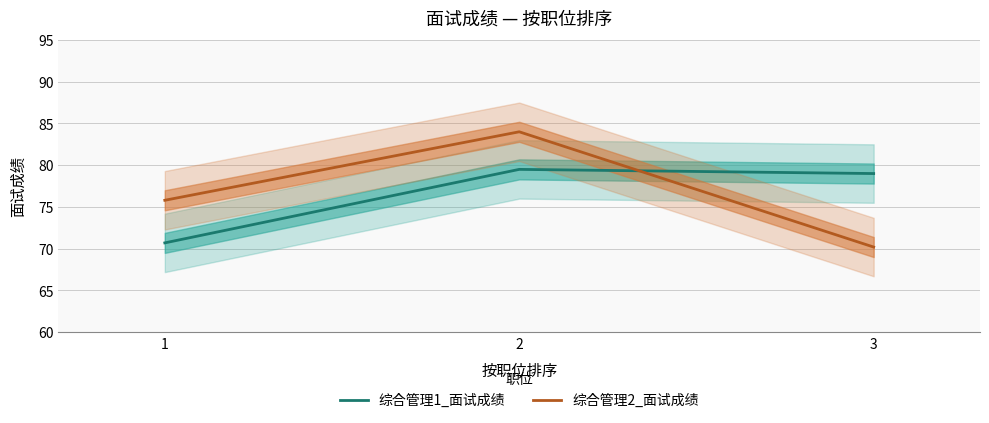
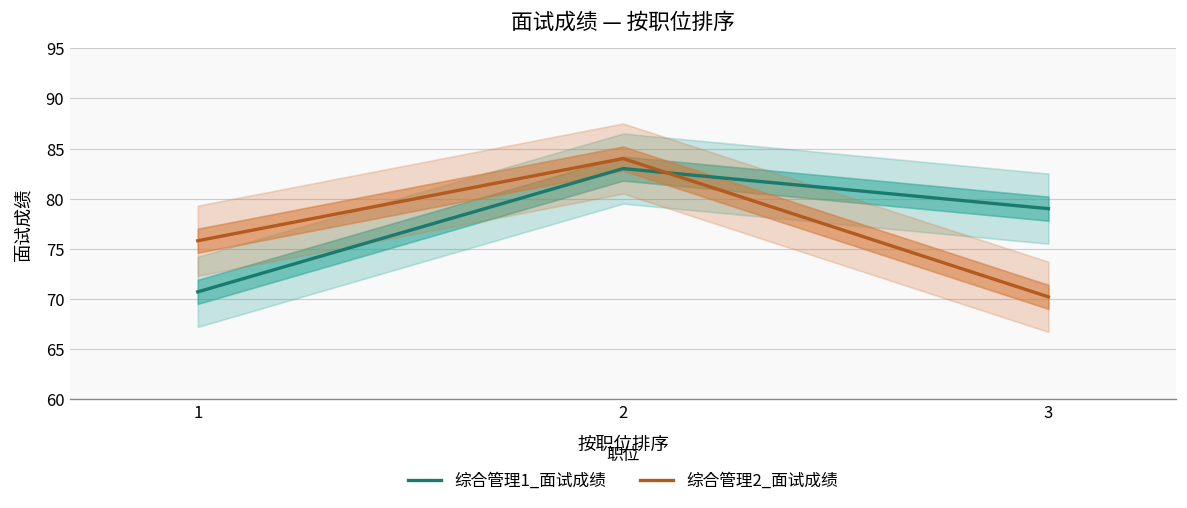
  {
    "综合管理1_面试成绩": {
      "1": 71,
-     "2": 80,
+     "2": 83,
      "3": 79
    }
  }
